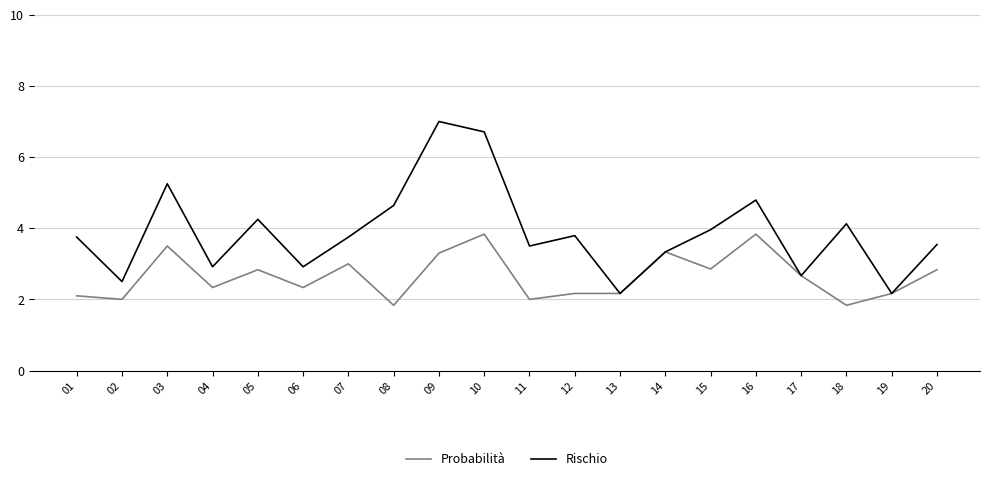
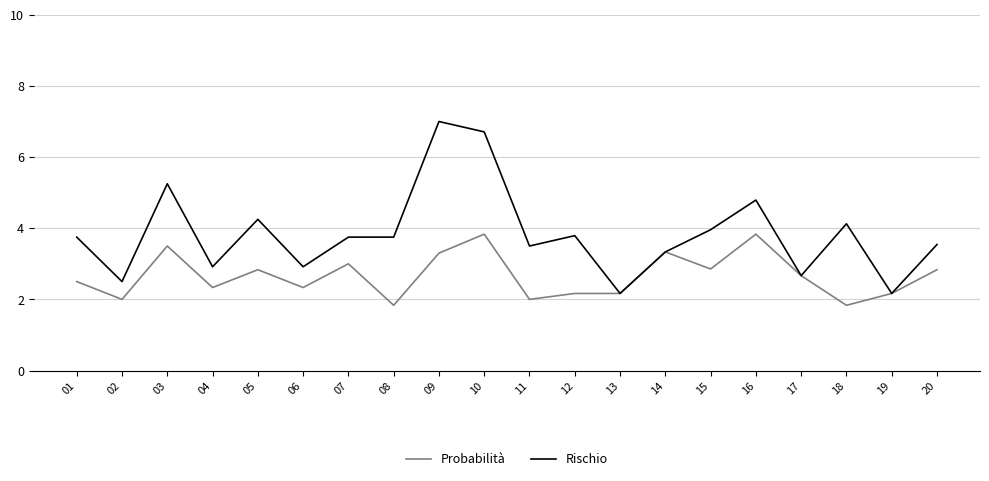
  {
    "Probabilità": {
-     "01": 2.1,
+     "01": 2.5,
      "02": 2.0,
      "03": 3.5,
      "04": 2.3,
      "05": 2.8,
      "06": 2.3,
      "07": 3.0,
      "08": 1.8,
      "09": 3.3,
      "10": 3.8,
      "11": 2.0,
      "12": 2.2,
      "15": 2.9,
      "16": 3.8,
      "18": 1.8,
      "20": 2.8
    },
    "Rischio": {
      "01": 3.8,
      "02": 2.5,
      "03": 5.3,
      "04": 2.9,
      "05": 4.3,
      "06": 2.9,
      "07": 3.8,
-     "08": 4.6,
+     "08": 3.8,
      "09": 7.0,
      "10": 6.7,
      "11": 3.5,
      "12": 3.8,
      "15": 4.0,
      "16": 4.8,
      "18": 4.1,
      "20": 3.5
    }
  }
